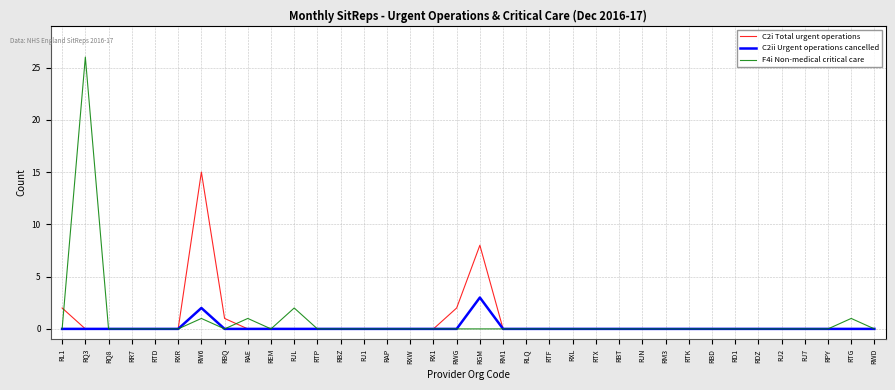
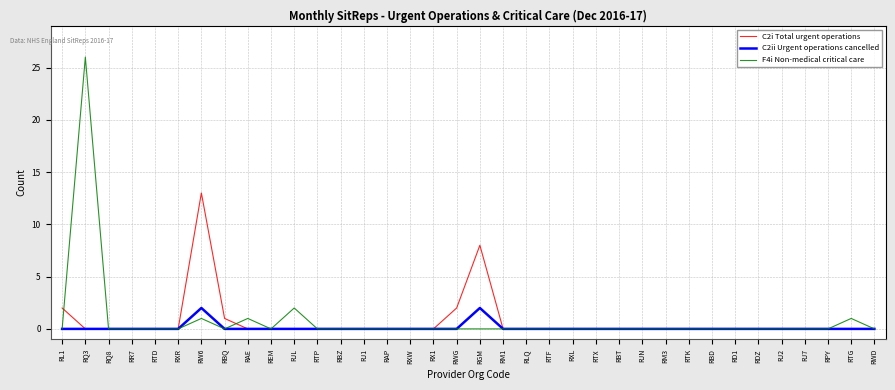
  {
    "C2i Total urgent operations": {
      "RL1": 2,
-     "RW6": 15,
+     "RW6": 13,
      "RBQ": 1,
      "RWG": 2,
      "RGM": 8
    },
    "C2ii Urgent operations cancelled": {
      "RW6": 2,
-     "RGM": 3
+     "RGM": 2
    },
    "F4i Non-medical critical care": {
      "RQ3": 26,
      "RW6": 1,
      "RAE": 1,
      "RJL": 2,
      "RGM": 0,
      "RTG": 1
    }
  }
